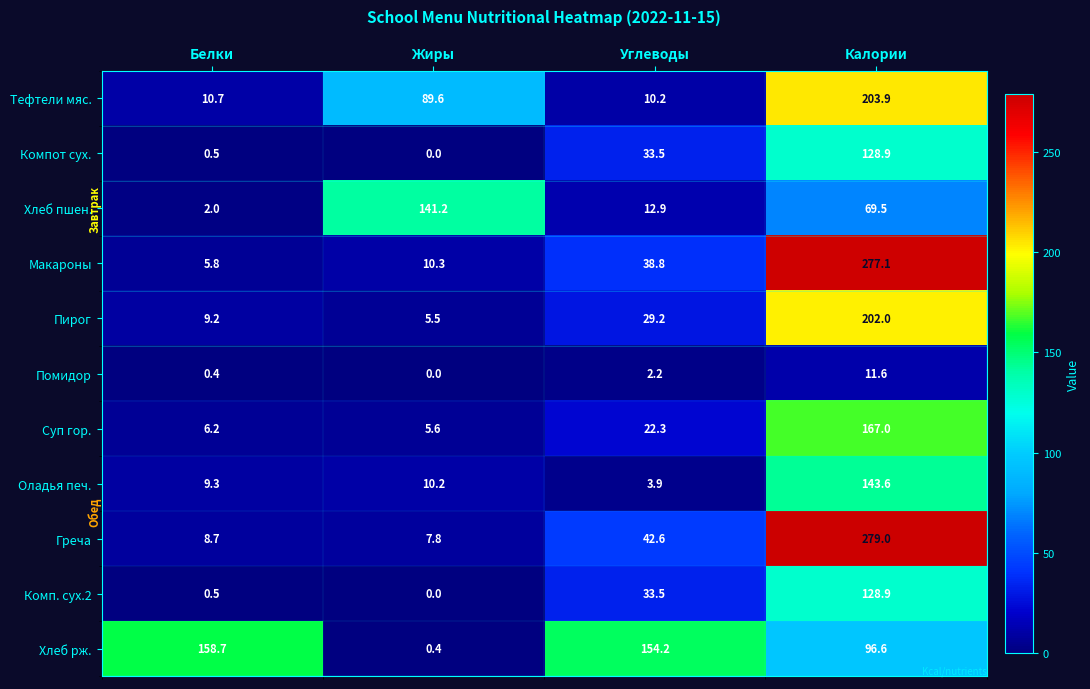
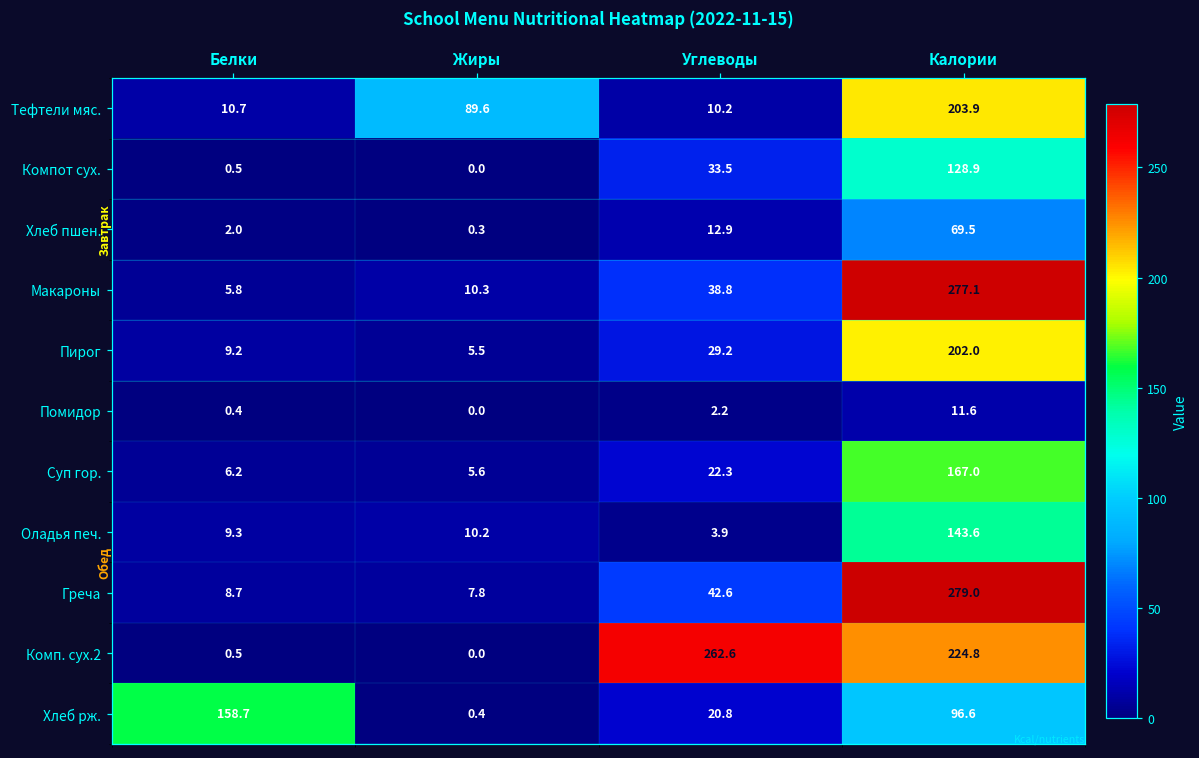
  {
    "Тефтели мяс.": {
      "Белки": 10.7,
      "Жиры": 89.6,
      "Углеводы": 10.2,
      "Калории": 203.9
    },
    "Компот сух.": {
      "Белки": 0.5,
      "Жиры": 0.0,
      "Углеводы": 33.5,
      "Калории": 128.9
    },
    "Хлеб пшен.": {
      "Белки": 2.0,
-     "Жиры": 141.2,
+     "Жиры": 0.3,
      "Углеводы": 12.9,
      "Калории": 69.5
    },
    "Макароны": {
      "Белки": 5.8,
      "Жиры": 10.3,
      "Углеводы": 38.8,
      "Калории": 277.1
    },
    "Пирог": {
      "Белки": 9.2,
      "Жиры": 5.5,
      "Углеводы": 29.2,
      "Калории": 202.0
    },
    "Помидор": {
      "Белки": 0.4,
      "Жиры": 0.0,
      "Углеводы": 2.2,
      "Калории": 11.6
    },
    "Суп гор.": {
      "Белки": 6.2,
      "Жиры": 5.6,
      "Углеводы": 22.3,
      "Калории": 167.0
    },
    "Оладья печ.": {
      "Белки": 9.3,
      "Жиры": 10.2,
      "Углеводы": 3.9,
      "Калории": 143.6
    },
    "Греча": {
      "Белки": 8.7,
      "Жиры": 7.8,
      "Углеводы": 42.6,
      "Калории": 279.0
    },
    "Комп. сух.2": {
      "Белки": 0.5,
      "Жиры": 0.0,
-     "Углеводы": 33.5,
-     "Калории": 128.9
+     "Углеводы": 262.6,
+     "Калории": 224.8
    },
    "Хлеб рж.": {
      "Белки": 158.7,
      "Жиры": 0.4,
-     "Углеводы": 154.2
+     "Углеводы": 20.8
    }
  }
